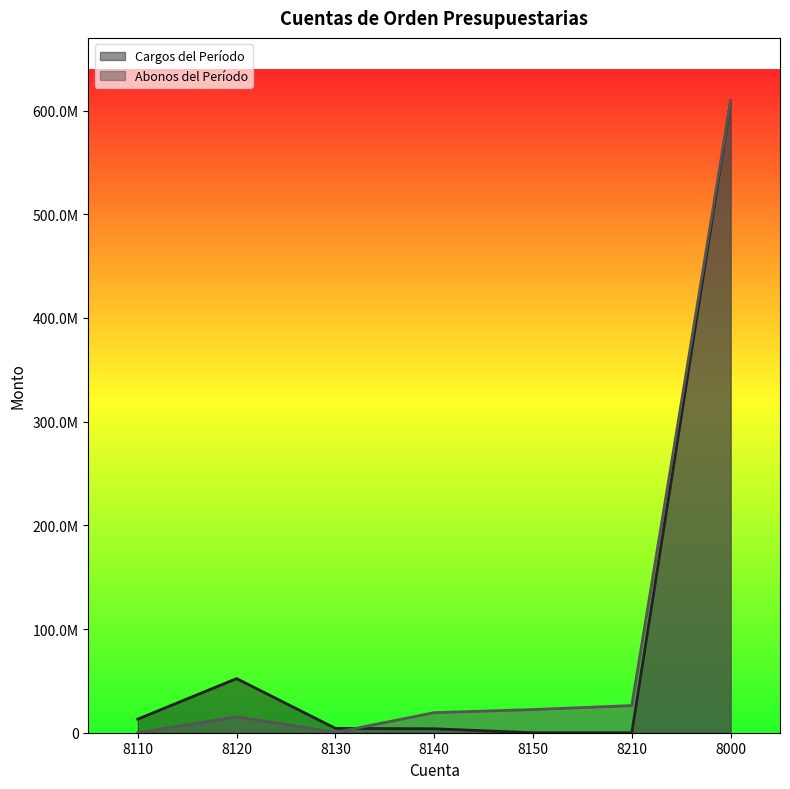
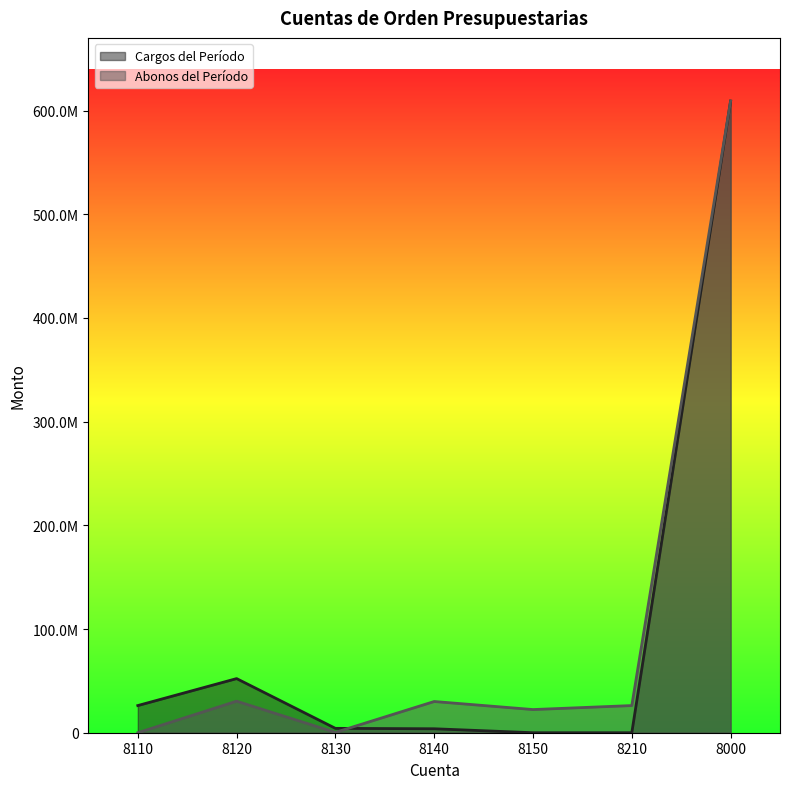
  {
    "Cargos del Período": {
-     "8110": 13000000,
+     "8110": 26000000,
      "8120": 52000000,
      "8130": 4000000,
      "8140": 4000000,
      "8150": 0,
      "8210": 0
    },
    "Abonos del Período": {
      "8110": 0,
-     "8120": 15000000,
+     "8120": 30000000,
      "8130": 0,
-     "8140": 19000000,
+     "8140": 30000000,
      "8150": 22000000,
      "8210": 26000000
    }
  }
